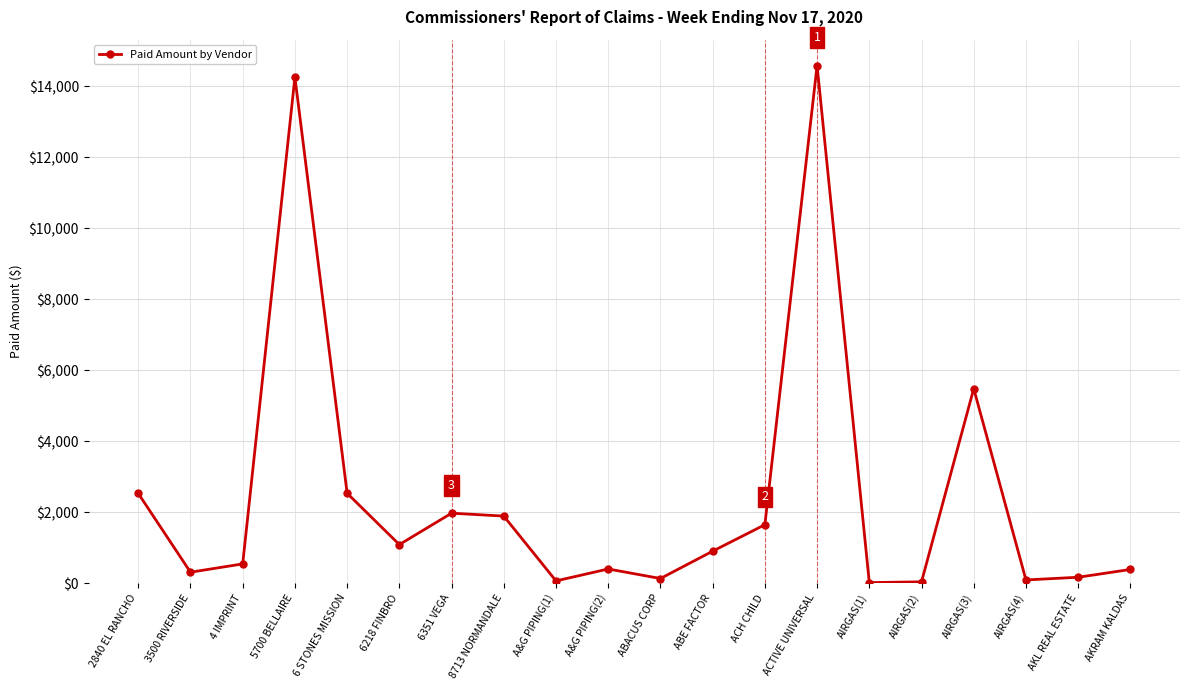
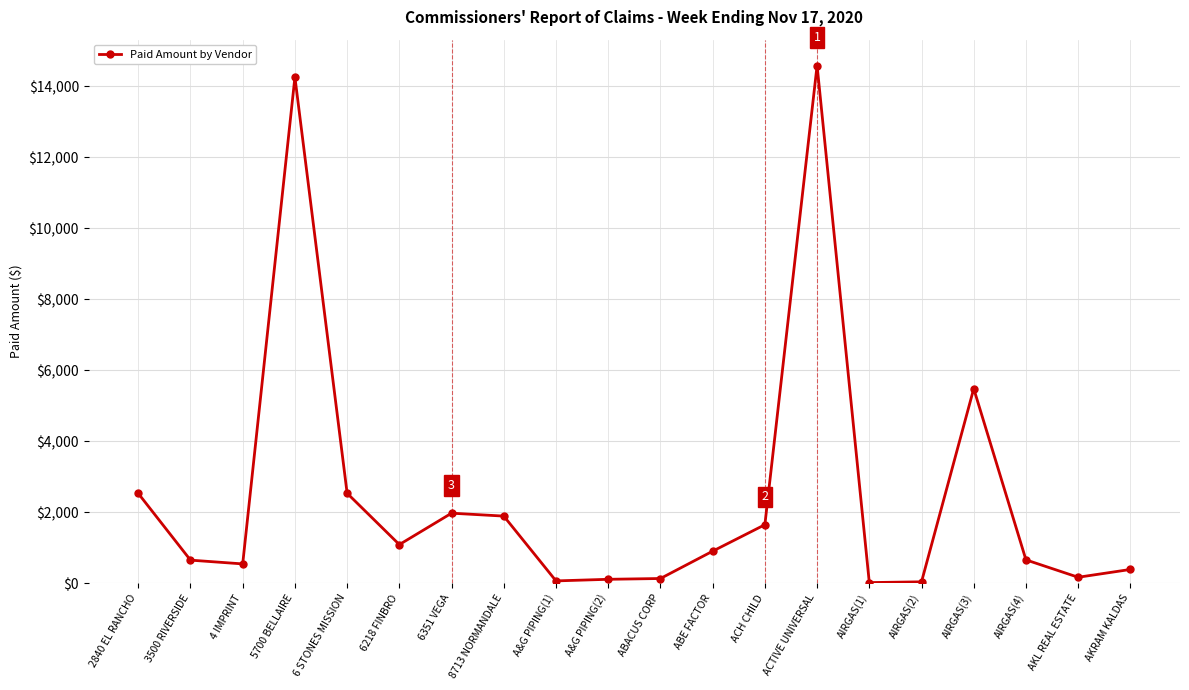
  {
    "2840 EL RANCHO": "$2,500",
-   "3500 RIVERSIDE": "$300",
+   "3500 RIVERSIDE": "$600",
    "4 IMPRINT": "$500",
    "5700 BELLAIRE": "$14,300",
    "6 STONES MISSION": "$2,500",
    "6218 FINBRO": "$1,100",
    "8713 NORMANDALE": "$1,900",
    "A&G PIPING(1)": "$100",
-   "A&G PIPING(2)": "$400",
+   "A&G PIPING(2)": "$100",
    "ABACUS CORP": "$100",
    "ABE FACTOR": "$900",
    "AIRGAS(1)": "$0",
    "AIRGAS(2)": "$0",
    "AIRGAS(3)": "$5,500",
-   "AIRGAS(4)": "$100",
+   "AIRGAS(4)": "$700",
    "AKL REAL ESTATE": "$200",
    "AKRAM KALDAS": "$400"
  }
